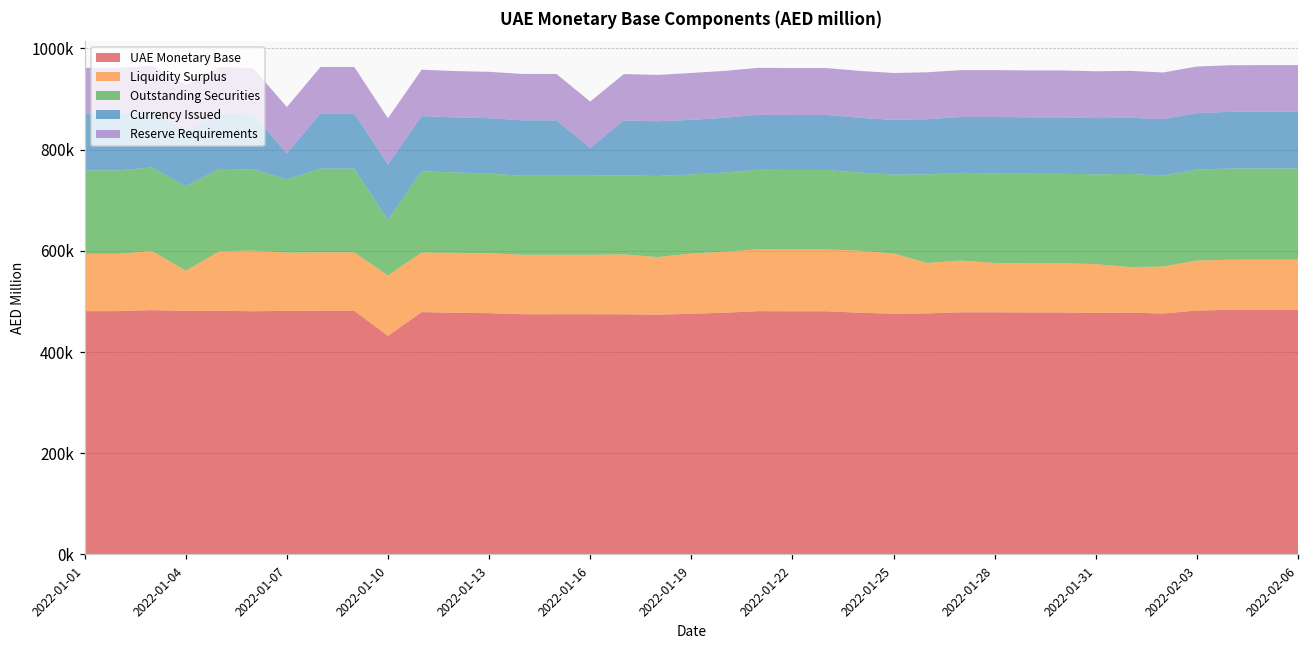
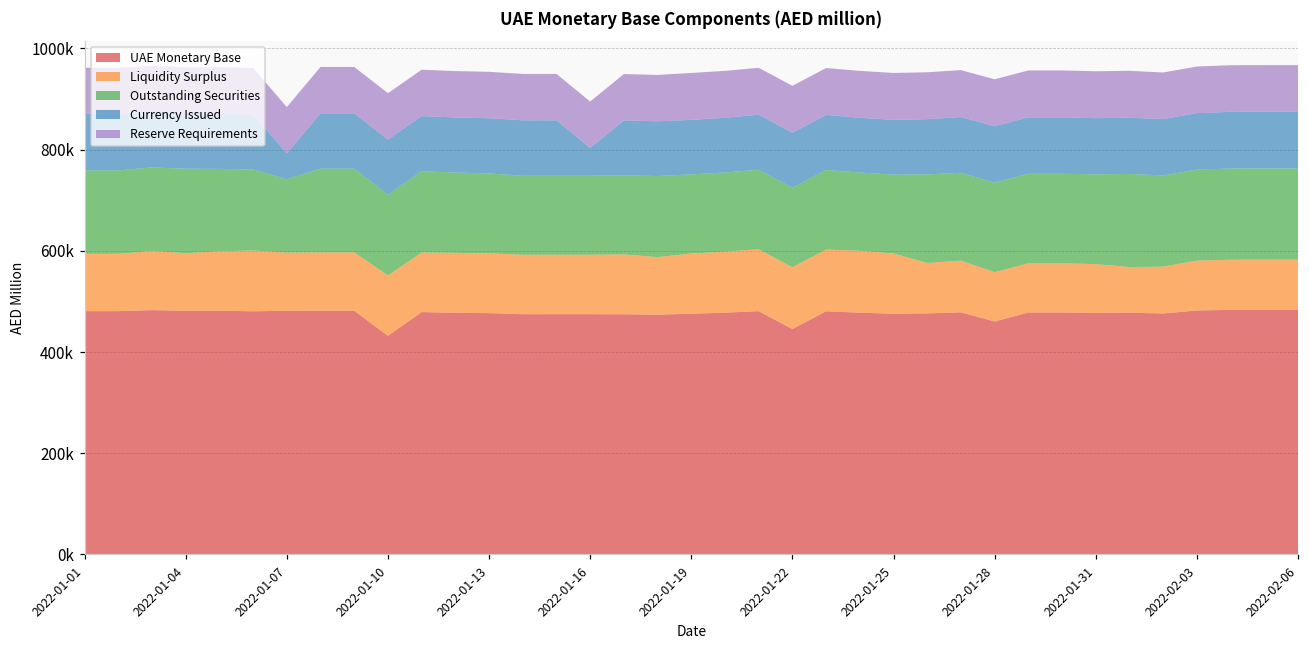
  {
    "UAE Monetary Base": {
      "2022-01-01": 480000,
      "2022-01-04": 480000,
      "2022-01-07": 480000,
      "2022-01-10": 430000,
      "2022-01-13": 480000,
      "2022-01-16": 470000,
      "2022-01-19": 480000,
-     "2022-01-22": 480000,
+     "2022-01-22": 450000,
      "2022-01-25": 480000,
-     "2022-01-28": 480000,
+     "2022-01-28": 460000,
      "2022-01-31": 480000,
      "2022-02-03": 480000,
      "2022-02-06": 480000
    },
    "Liquidity Surplus": {
      "2022-01-01": 110000,
-     "2022-01-04": 80000,
+     "2022-01-04": 110000,
      "2022-01-07": 110000,
      "2022-01-10": 120000,
      "2022-01-13": 120000,
      "2022-01-16": 120000,
      "2022-01-19": 120000,
      "2022-01-22": 120000,
      "2022-01-25": 120000,
      "2022-01-28": 100000,
      "2022-01-31": 100000,
      "2022-02-03": 100000,
      "2022-02-06": 100000
    },
    "Outstanding Securities": {
      "2022-01-01": 160000,
      "2022-01-04": 170000,
      "2022-01-07": 150000,
-     "2022-01-10": 110000,
+     "2022-01-10": 160000,
      "2022-01-13": 160000,
      "2022-01-16": 160000,
      "2022-01-19": 160000,
      "2022-01-22": 160000,
      "2022-01-25": 160000,
      "2022-01-28": 180000,
      "2022-01-31": 180000,
      "2022-02-03": 180000,
      "2022-02-06": 180000
    },
    "Currency Issued": {
      "2022-01-01": 110000,
      "2022-01-07": 50000,
      "2022-01-10": 110000,
      "2022-01-13": 110000,
      "2022-01-16": 50000,
      "2022-01-19": 110000,
      "2022-01-22": 110000,
      "2022-01-25": 110000,
      "2022-01-28": 110000,
      "2022-01-31": 110000,
      "2022-02-03": 110000,
      "2022-02-06": 110000
    },
    "Reserve Requirements": {
      "2022-01-01": 90000,
      "2022-01-07": 90000,
      "2022-01-10": 90000,
      "2022-01-13": 90000,
      "2022-01-16": 90000,
      "2022-01-19": 90000,
      "2022-01-22": 90000,
      "2022-01-25": 90000,
      "2022-01-28": 90000,
      "2022-01-31": 90000,
      "2022-02-03": 90000,
      "2022-02-06": 90000
    }
  }
